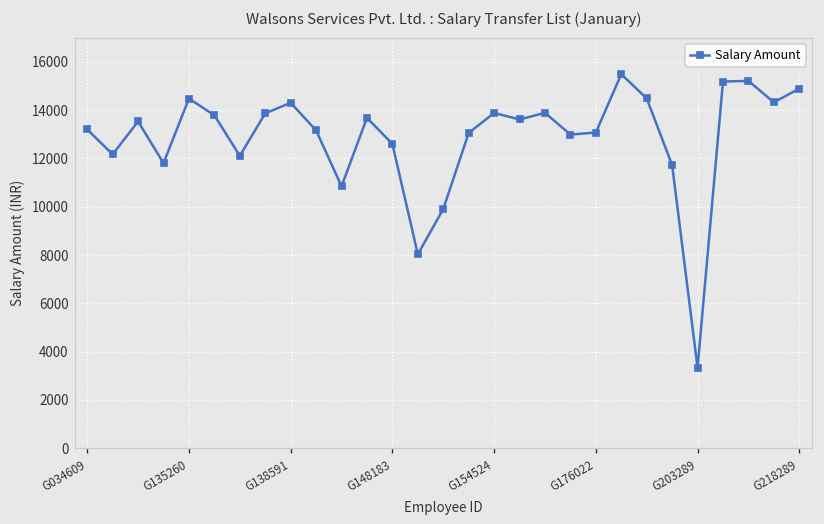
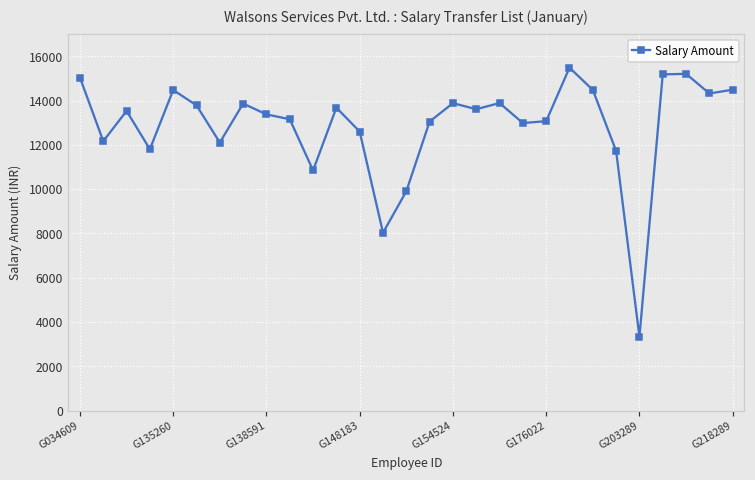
  {
-   "G034609": 13200,
+   "G034609": 15000,
    "G135260": 14500,
-   "G138591": 14300,
+   "G138591": 13400,
    "G148183": 12600,
    "G154524": 13900,
    "G176022": 13100,
    "G203289": 3300,
-   "G218289": 14900
+   "G218289": 14500
  }
